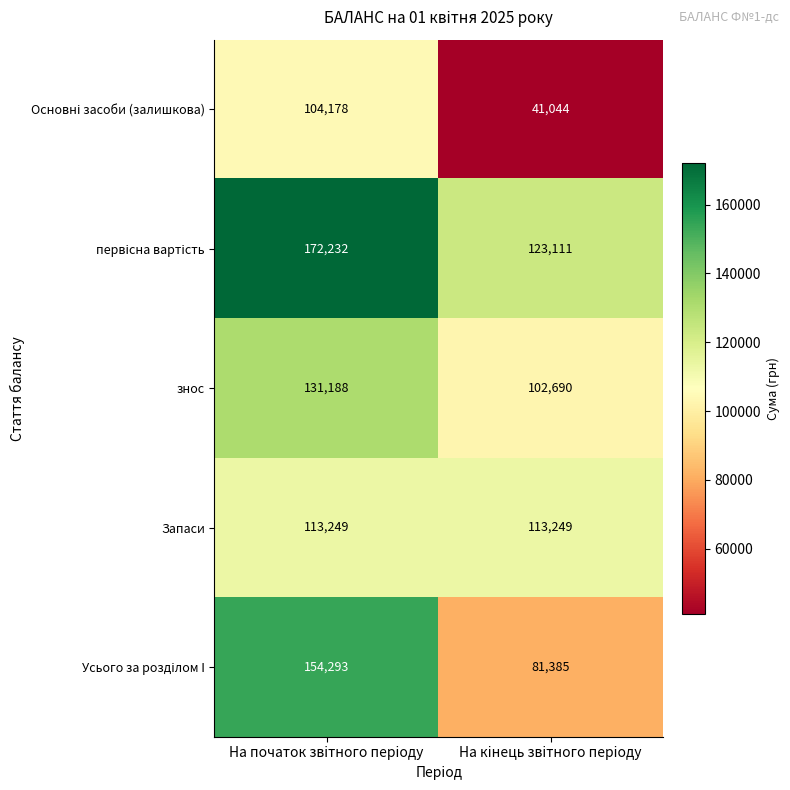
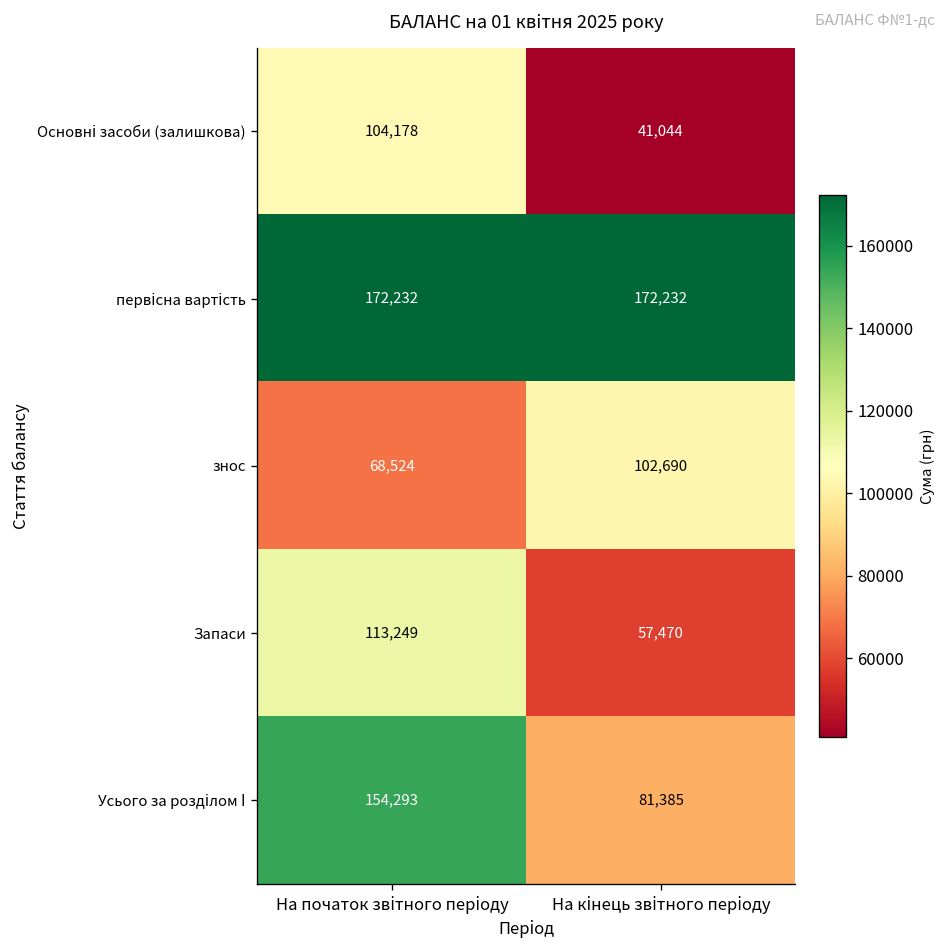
  {
    "Основні засоби (залишкова)": {
      "На початок звітного періоду": "104,178",
      "На кінець звітного періоду": "41,044"
    },
    "первісна вартість": {
      "На початок звітного періоду": "172,232",
-     "На кінець звітного періоду": "123,111"
+     "На кінець звітного періоду": "172,232"
    },
    "знос": {
-     "На початок звітного періоду": "131,188",
+     "На початок звітного періоду": "68,524",
      "На кінець звітного періоду": "102,690"
    },
    "Запаси": {
      "На початок звітного періоду": "113,249",
-     "На кінець звітного періоду": "113,249"
+     "На кінець звітного періоду": "57,470"
    },
    "Усього за розділом І": {
      "На початок звітного періоду": "154,293",
      "На кінець звітного періоду": "81,385"
    }
  }
